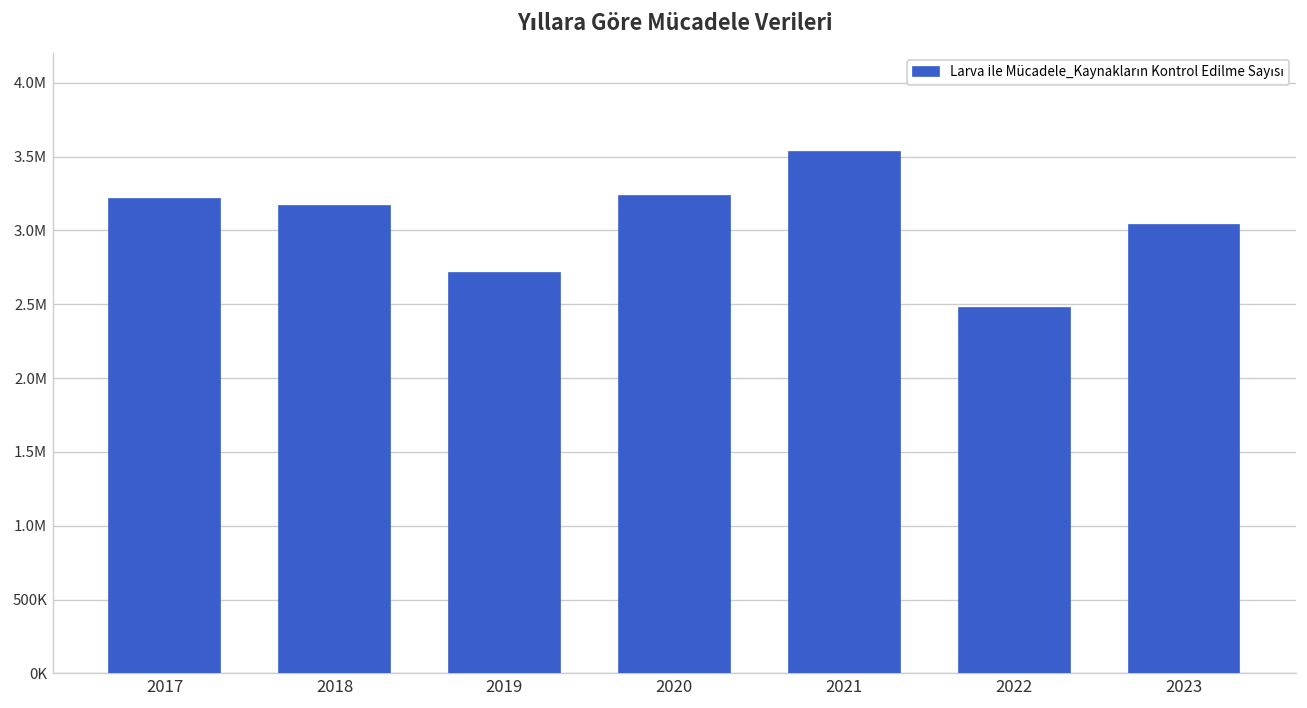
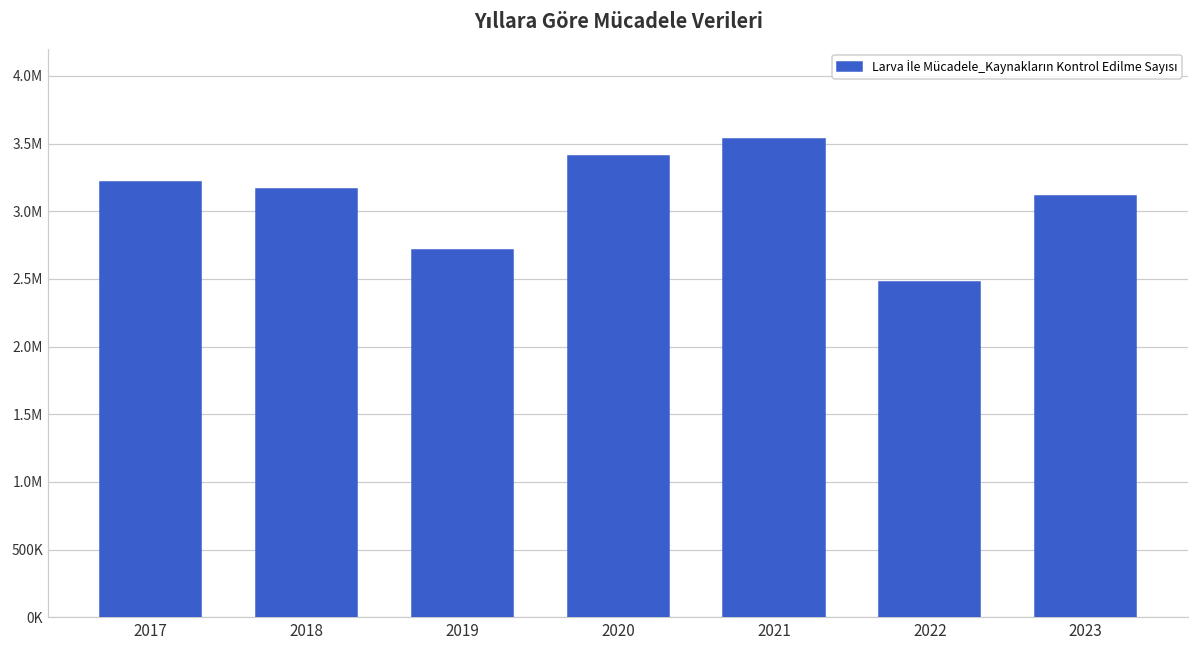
  {
    "2017": 3210000,
    "2018": 3160000,
    "2019": 2710000,
-   "2020": 3240000,
+   "2020": 3410000,
    "2021": 3530000,
    "2022": 2480000,
-   "2023": 3040000
+   "2023": 3110000
  }
